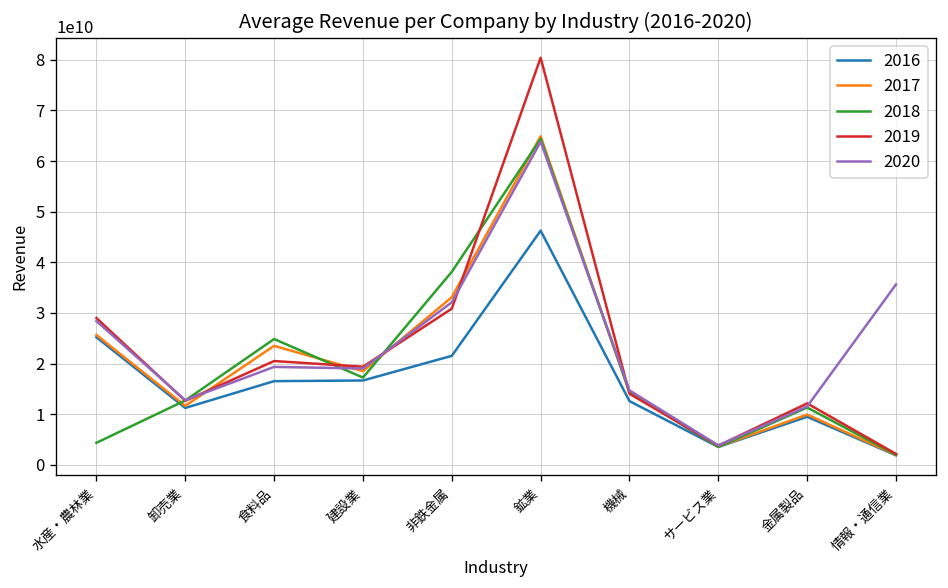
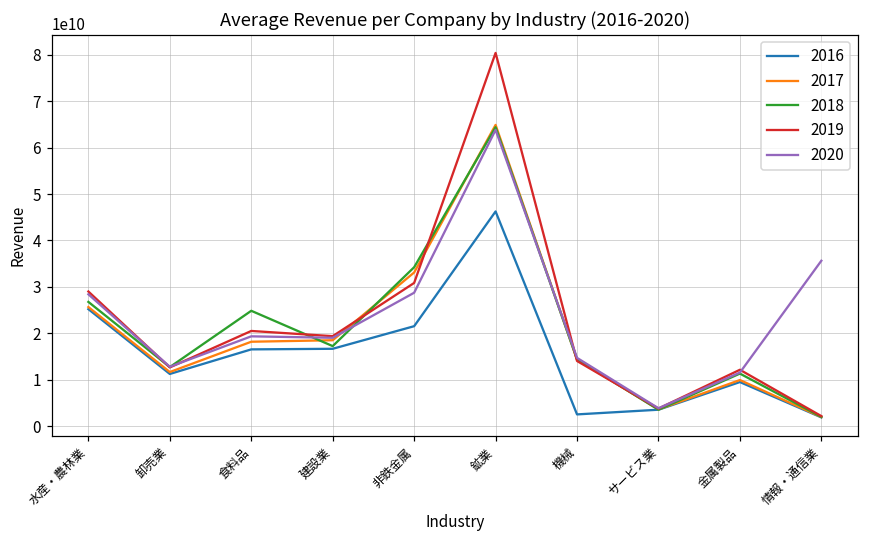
  {
    "2016": {
      "食料品": 17000000000,
      "非鉄金属": 22000000000,
      "鉱業": 46000000000,
-     "機械": 13000000000
+     "機械": 3000000000
    },
    "2017": {
-     "食料品": 23000000000,
+     "食料品": 18000000000,
      "非鉄金属": 33000000000
    },
    "2018": {
-     "水産・農林業": 4000000000,
+     "水産・農林業": 27000000000,
      "食料品": 25000000000,
-     "非鉄金属": 38000000000
+     "非鉄金属": 34000000000
    },
    "2019": {
      "食料品": 20000000000,
      "非鉄金属": 31000000000,
      "鉱業": 80000000000
    },
    "2020": {
      "食料品": 19000000000,
-     "非鉄金属": 32000000000,
+     "非鉄金属": 29000000000,
      "情報・通信業": 36000000000
    }
  }
